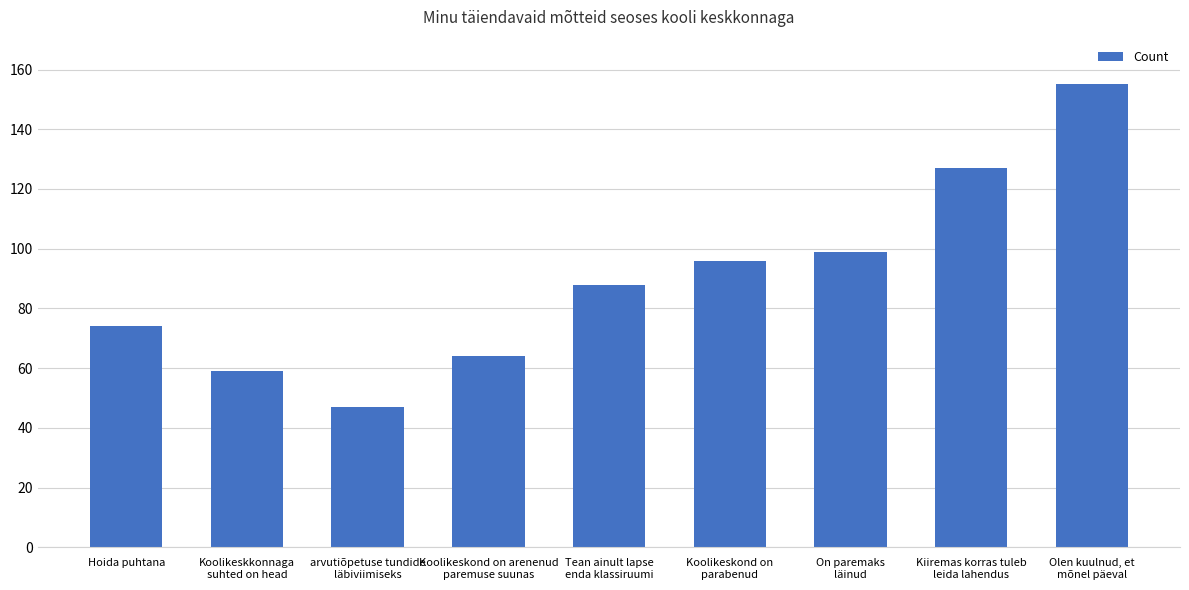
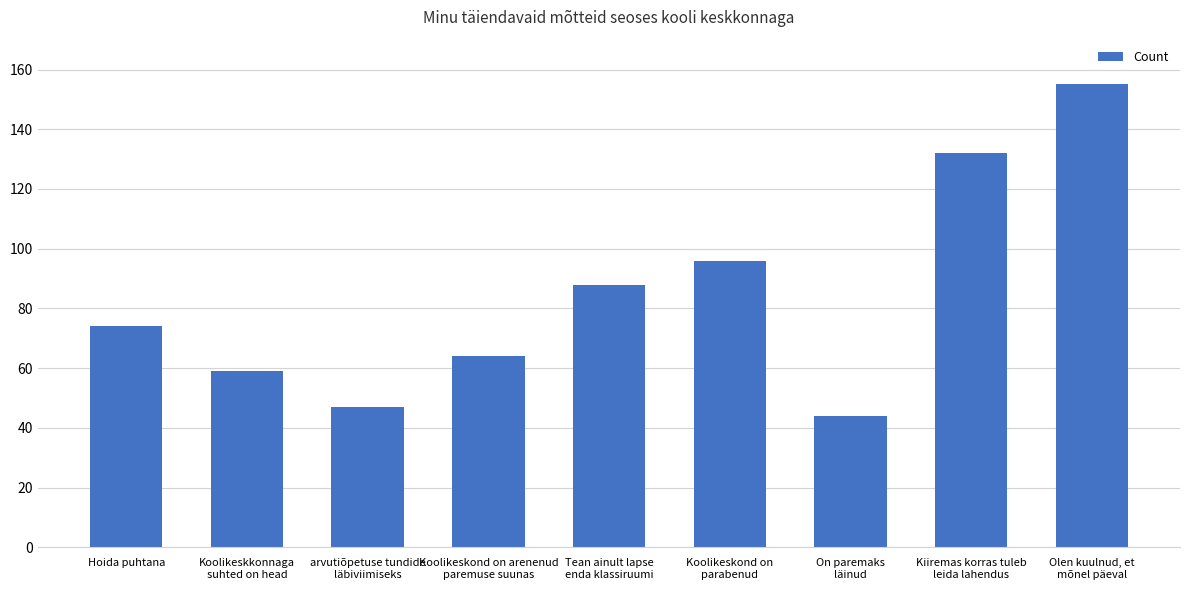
  {
    "Hoida puhtana": 74,
    "Koolikeskkonnaga suhted on head": 59,
    "arvutiõpetuse tundide läbiviimiseks": 47,
    "Koolikeskond on arenenud paremuse suunas": 64,
    "Tean ainult lapse enda klassiruumi": 88,
    "Koolikeskond on parabenud": 96,
-   "On paremaks läinud": 99,
-   "Kiiremas korras tuleb leida lahendus": 127,
+   "On paremaks läinud": 44,
+   "Kiiremas korras tuleb leida lahendus": 132,
    "Olen kuulnud, et mõnel päeval": 155
  }
